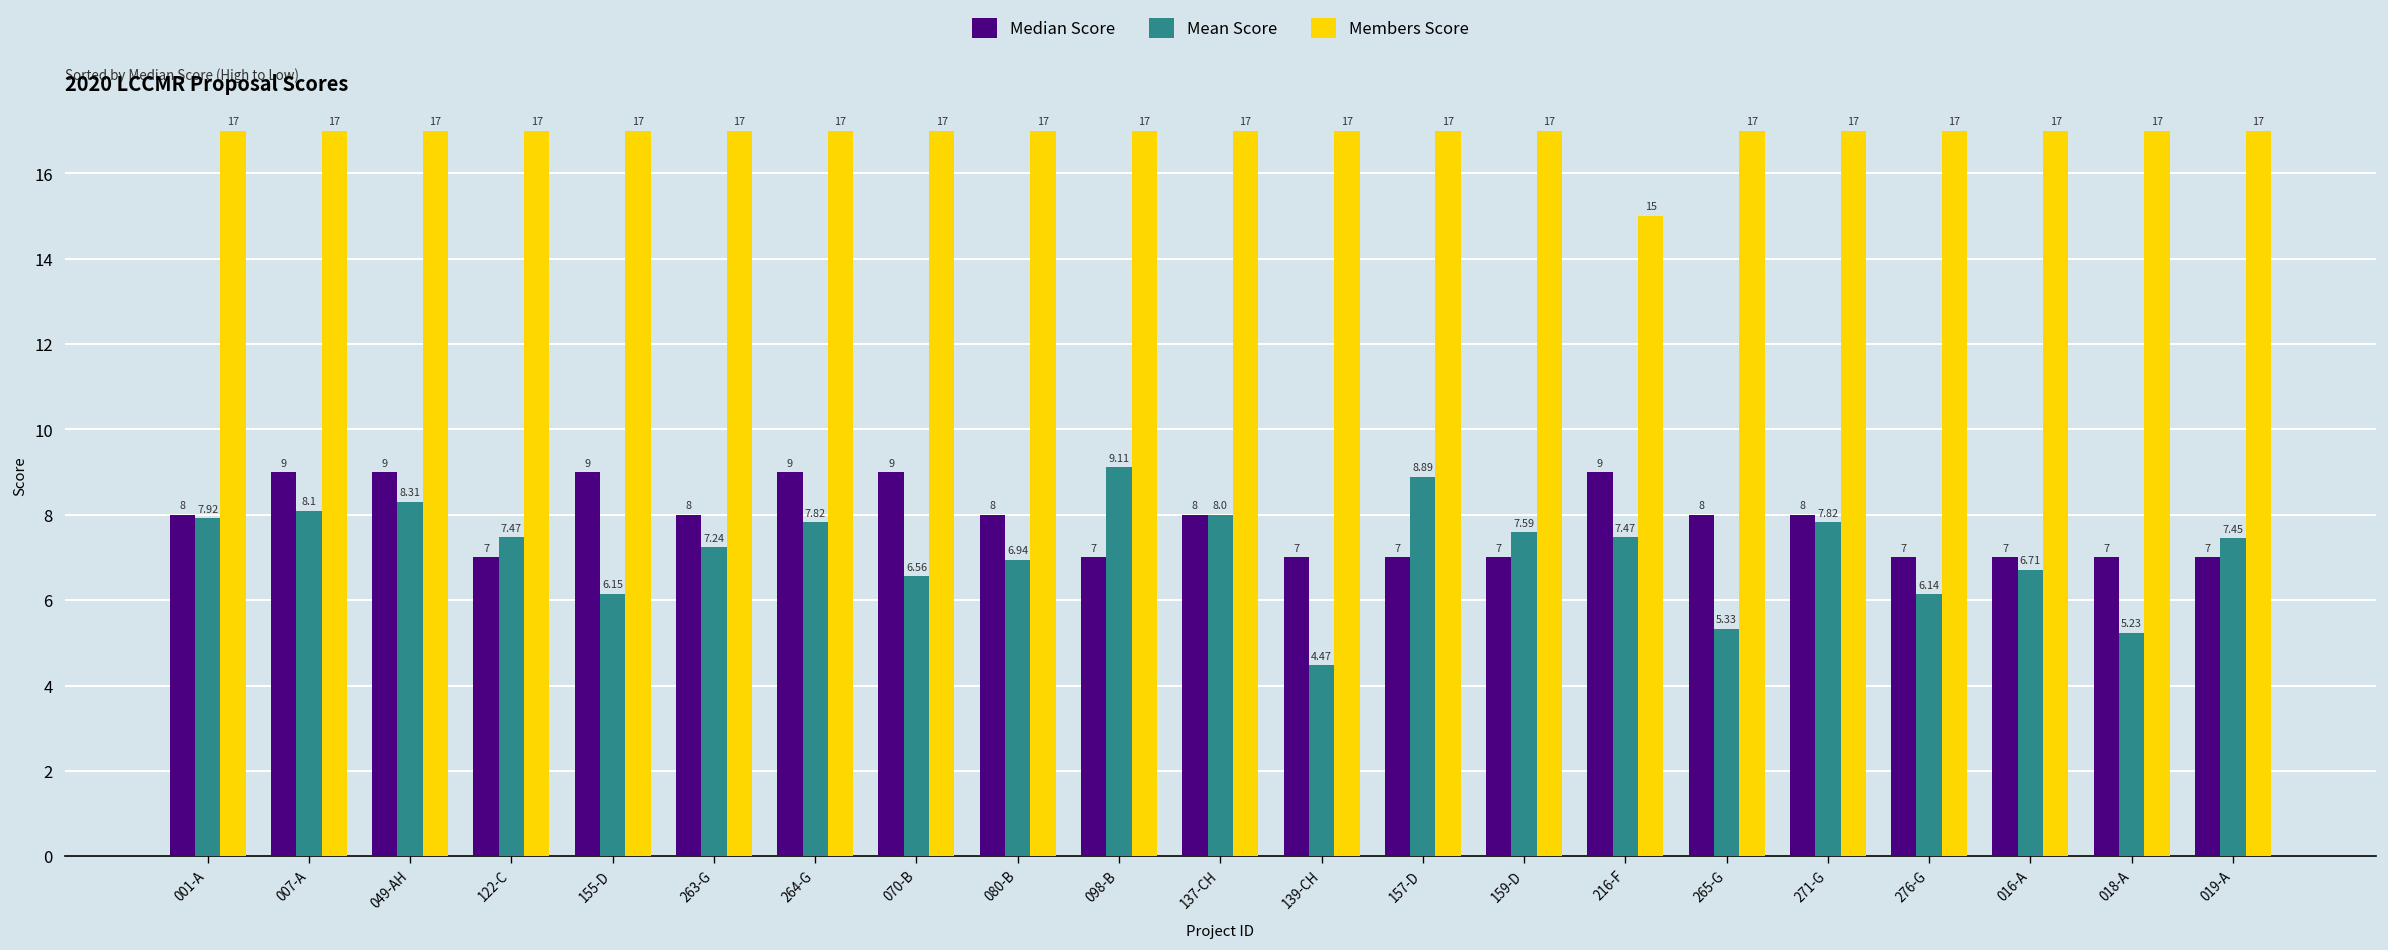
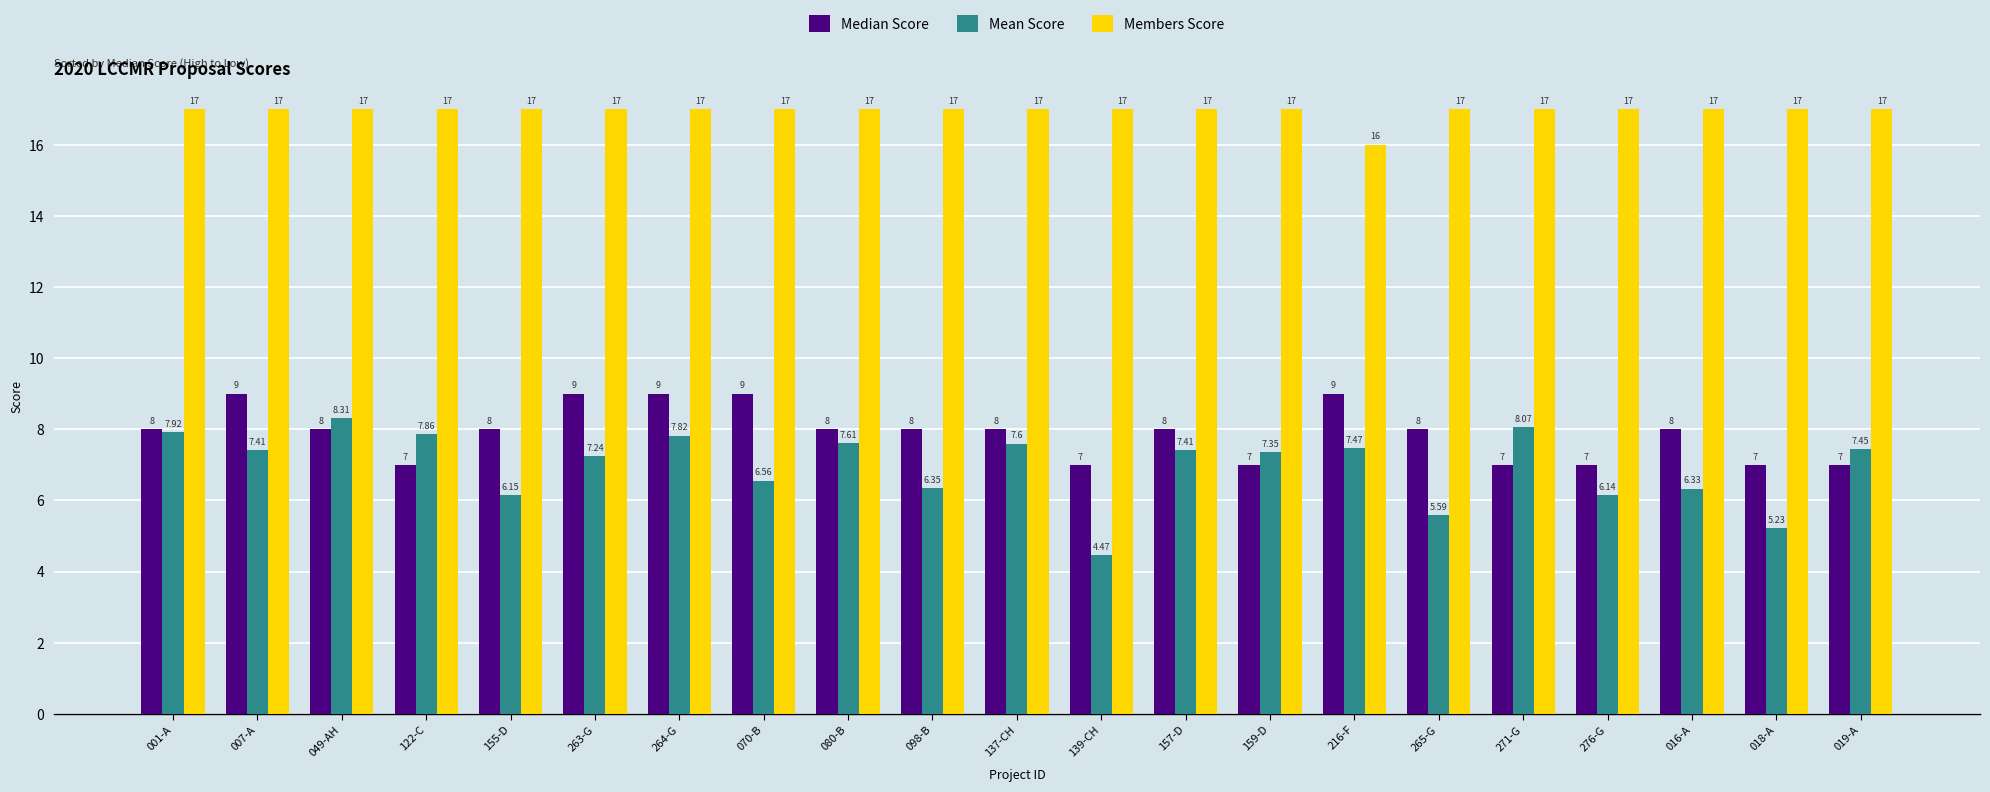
  {
    "Median Score": {
      "001-A": 8,
      "007-A": 9,
-     "049-AH": 9,
+     "049-AH": 8,
      "122-C": 7,
-     "155-D": 9,
-     "263-G": 8,
+     "155-D": 8,
+     "263-G": 9,
      "264-G": 9,
      "070-B": 9,
      "080-B": 8,
-     "098-B": 7,
+     "098-B": 8,
      "137-CH": 8,
      "139-CH": 7,
-     "157-D": 7,
+     "157-D": 8,
      "159-D": 7,
      "216-F": 9,
      "265-G": 8,
-     "271-G": 8,
+     "271-G": 7,
      "276-G": 7,
-     "016-A": 7,
+     "016-A": 8,
      "018-A": 7,
      "019-A": 7
    },
    "Mean Score": {
      "001-A": 7.92,
-     "007-A": 8.1,
+     "007-A": 7.41,
      "049-AH": 8.31,
-     "122-C": 7.47,
+     "122-C": 7.86,
      "155-D": 6.15,
      "263-G": 7.24,
      "264-G": 7.82,
      "070-B": 6.56,
-     "080-B": 6.94,
-     "098-B": 9.11,
-     "137-CH": 8.0,
+     "080-B": 7.61,
+     "098-B": 6.35,
+     "137-CH": 7.6,
      "139-CH": 4.47,
-     "157-D": 8.89,
-     "159-D": 7.59,
+     "157-D": 7.41,
+     "159-D": 7.35,
      "216-F": 7.47,
-     "265-G": 5.33,
-     "271-G": 7.82,
+     "265-G": 5.59,
+     "271-G": 8.07,
      "276-G": 6.14,
-     "016-A": 6.71,
+     "016-A": 6.33,
      "018-A": 5.23,
      "019-A": 7.45
    },
    "Members Score": {
      "001-A": 17,
      "007-A": 17,
      "049-AH": 17,
      "122-C": 17,
      "155-D": 17,
      "263-G": 17,
      "264-G": 17,
      "070-B": 17,
      "080-B": 17,
      "098-B": 17,
      "137-CH": 17,
      "139-CH": 17,
      "157-D": 17,
      "159-D": 17,
-     "216-F": 15,
+     "216-F": 16,
      "265-G": 17,
      "271-G": 17,
      "276-G": 17,
      "016-A": 17,
      "018-A": 17,
      "019-A": 17
    }
  }
